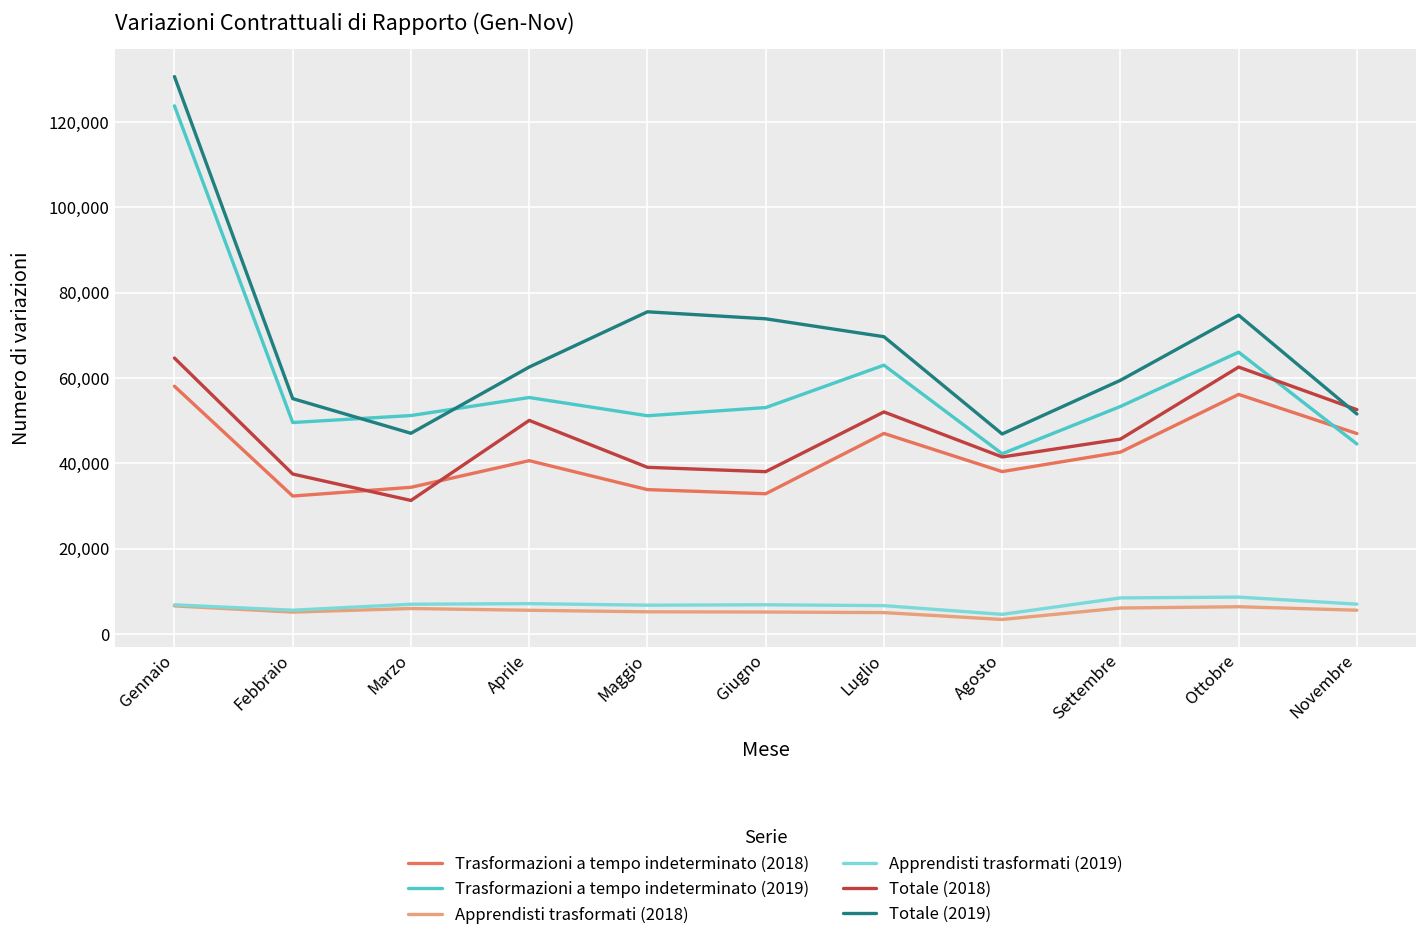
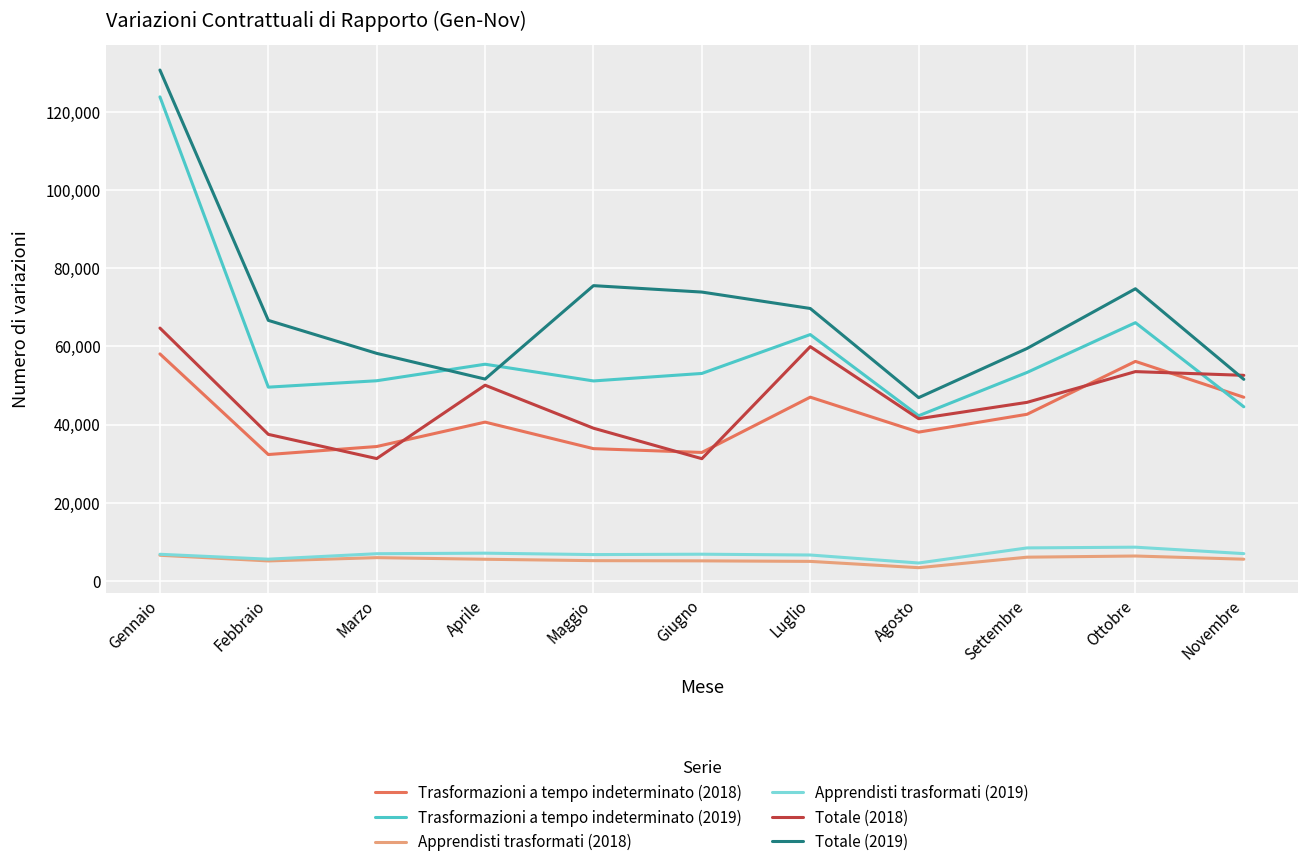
  {
    "Totale (2018)": {
      "Gennaio": "65,000",
      "Febbraio": "38,000",
      "Marzo": "31,000",
      "Aprile": "50,000",
      "Maggio": "39,000",
-     "Giugno": "38,000",
-     "Luglio": "52,000",
+     "Giugno": "31,000",
+     "Luglio": "60,000",
      "Agosto": "42,000",
      "Settembre": "46,000",
-     "Ottobre": "63,000",
+     "Ottobre": "54,000",
      "Novembre": "53,000"
    },
    "Totale (2019)": {
      "Gennaio": "131,000",
-     "Febbraio": "55,000",
-     "Marzo": "47,000",
-     "Aprile": "63,000",
+     "Febbraio": "67,000",
+     "Marzo": "58,000",
+     "Aprile": "52,000",
      "Maggio": "76,000",
      "Giugno": "74,000",
      "Luglio": "70,000",
      "Agosto": "47,000",
      "Settembre": "59,000",
      "Ottobre": "75,000",
      "Novembre": "52,000"
    }
  }
